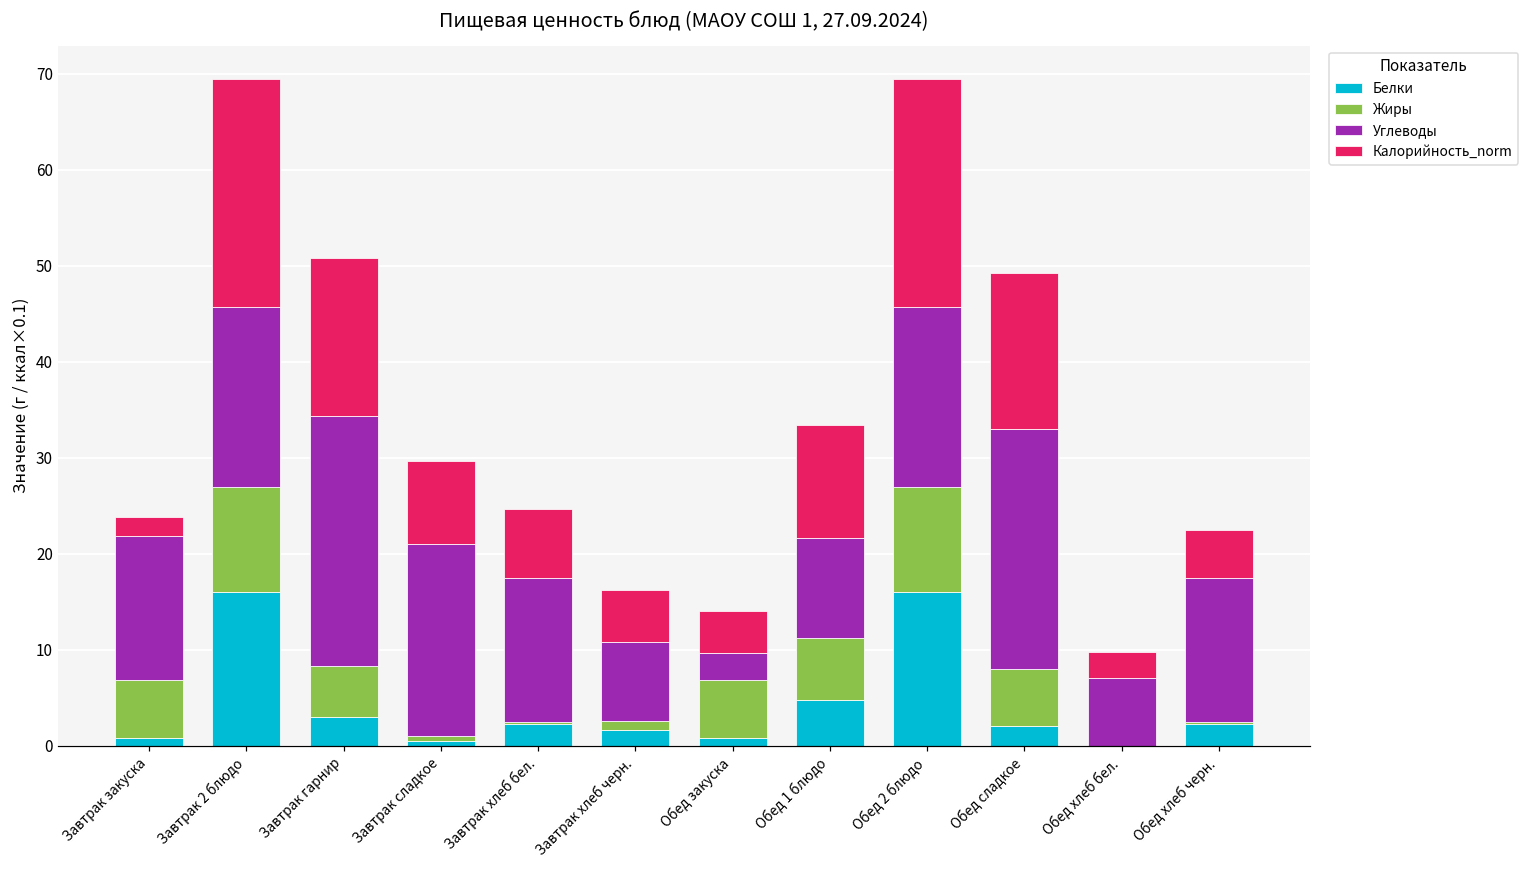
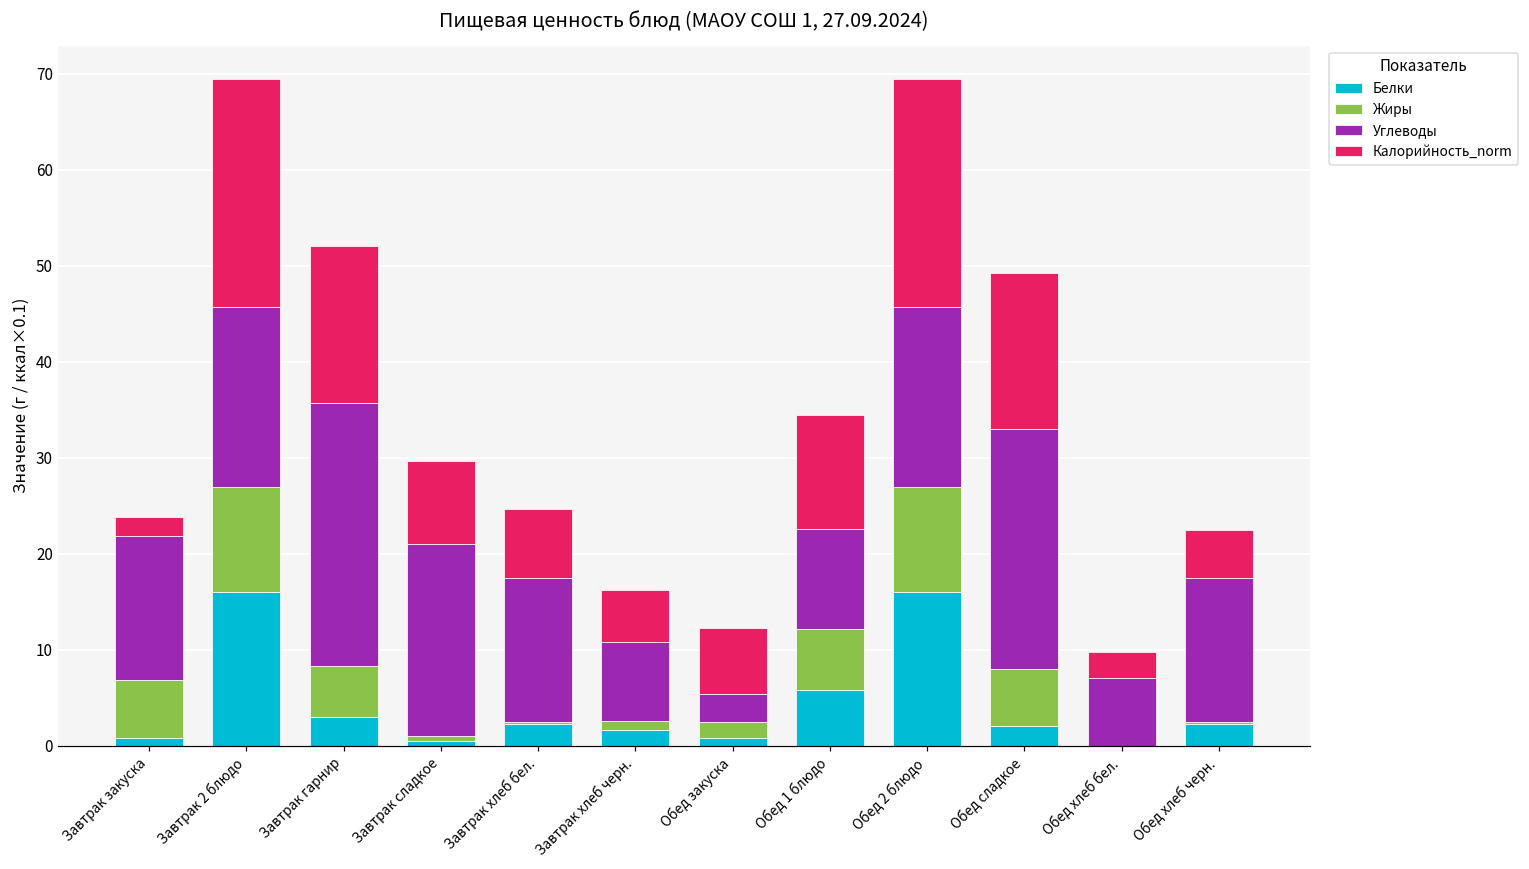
  {
    "Белки": {
      "Завтрак закуска": 1,
      "Завтрак 2 блюдо": 16,
      "Завтрак гарнир": 3,
      "Завтрак сладкое": 1,
      "Завтрак хлеб бел.": 2,
      "Завтрак хлеб черн.": 2,
      "Обед закуска": 1,
-     "Обед 1 блюдо": 5,
+     "Обед 1 блюдо": 6,
      "Обед 2 блюдо": 16,
      "Обед сладкое": 2,
      "Обед хлеб бел.": 0,
      "Обед хлеб черн.": 2
    },
    "Жиры": {
      "Завтрак закуска": 6,
      "Завтрак 2 блюдо": 11,
      "Завтрак гарнир": 5,
      "Завтрак сладкое": 1,
      "Завтрак хлеб черн.": 1,
-     "Обед закуска": 6,
+     "Обед закуска": 2,
      "Обед 1 блюдо": 6,
      "Обед 2 блюдо": 11,
      "Обед сладкое": 6,
      "Обед хлеб бел.": 0
    },
    "Углеводы": {
      "Завтрак закуска": 15,
      "Завтрак 2 блюдо": 19,
-     "Завтрак гарнир": 26,
+     "Завтрак гарнир": 27,
      "Завтрак сладкое": 20,
      "Завтрак хлеб бел.": 15,
      "Завтрак хлеб черн.": 8,
      "Обед закуска": 3,
      "Обед 1 блюдо": 10,
      "Обед 2 блюдо": 19,
      "Обед сладкое": 25,
      "Обед хлеб бел.": 7,
      "Обед хлеб черн.": 15
    },
    "Калорийность_norm": {
      "Завтрак закуска": 2,
      "Завтрак 2 блюдо": 24,
      "Завтрак гарнир": 16,
      "Завтрак сладкое": 9,
      "Завтрак хлеб бел.": 7,
      "Завтрак хлеб черн.": 5,
-     "Обед закуска": 4,
+     "Обед закуска": 7,
      "Обед 1 блюдо": 12,
      "Обед 2 блюдо": 24,
      "Обед сладкое": 16,
      "Обед хлеб бел.": 3,
      "Обед хлеб черн.": 5
    }
  }
